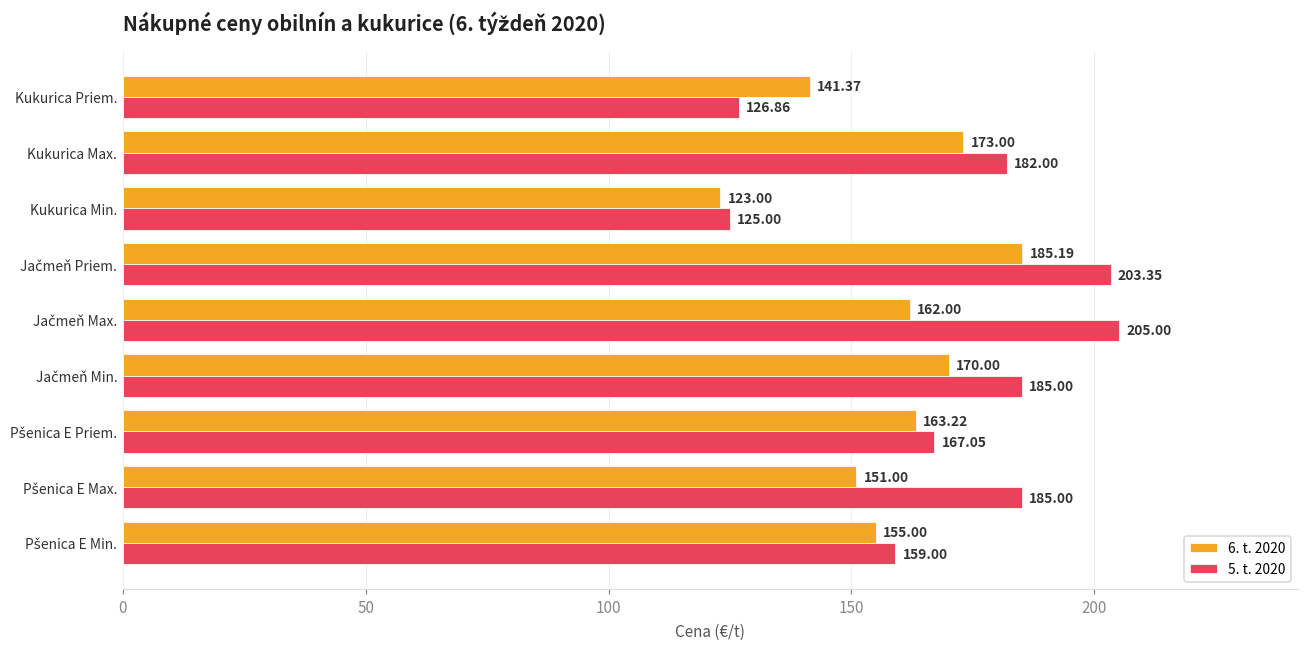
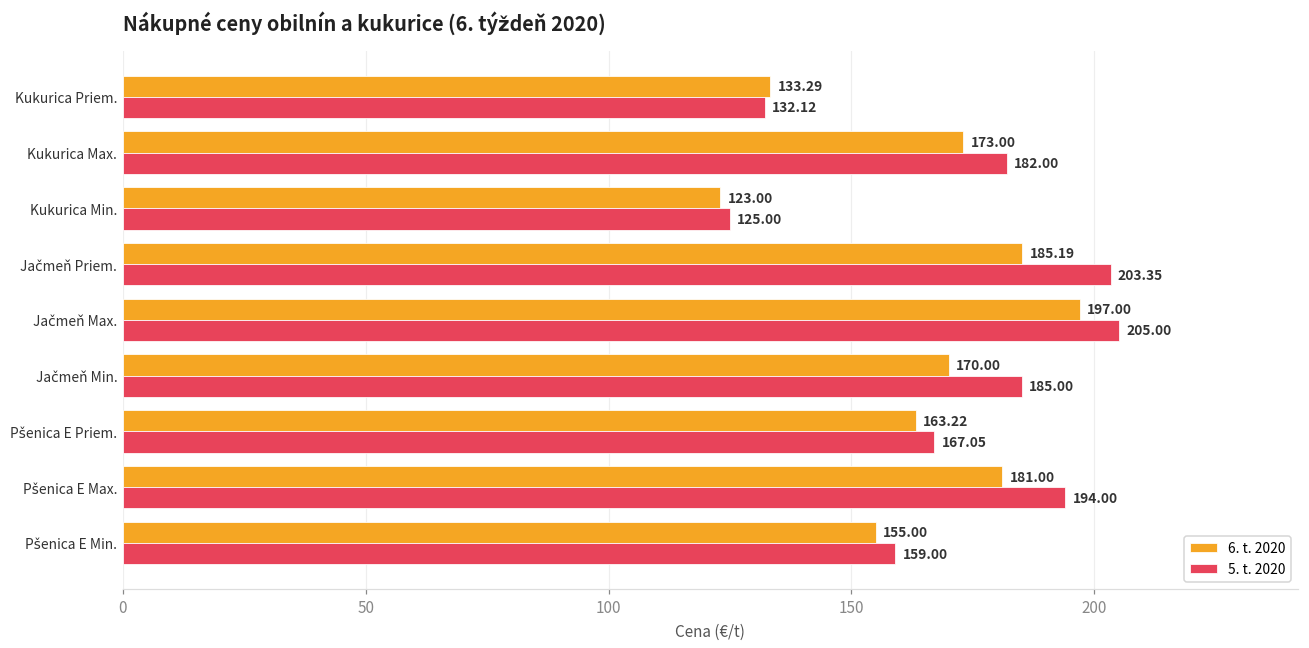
  {
    "6. t. 2020": {
-     "Kukurica Priem.": 141.37,
+     "Kukurica Priem.": 133.29,
      "Kukurica Max.": 173.00,
      "Kukurica Min.": 123.00,
      "Jačmeň Priem.": 185.19,
-     "Jačmeň Max.": 162.00,
+     "Jačmeň Max.": 197.00,
      "Jačmeň Min.": 170.00,
      "Pšenica E Priem.": 163.22,
-     "Pšenica E Max.": 151.00,
+     "Pšenica E Max.": 181.00,
      "Pšenica E Min.": 155.00
    },
    "5. t. 2020": {
-     "Kukurica Priem.": 126.86,
+     "Kukurica Priem.": 132.12,
      "Kukurica Max.": 182.00,
      "Kukurica Min.": 125.00,
      "Jačmeň Priem.": 203.35,
      "Jačmeň Max.": 205.00,
      "Jačmeň Min.": 185.00,
      "Pšenica E Priem.": 167.05,
-     "Pšenica E Max.": 185.00,
+     "Pšenica E Max.": 194.00,
      "Pšenica E Min.": 159.00
    }
  }
